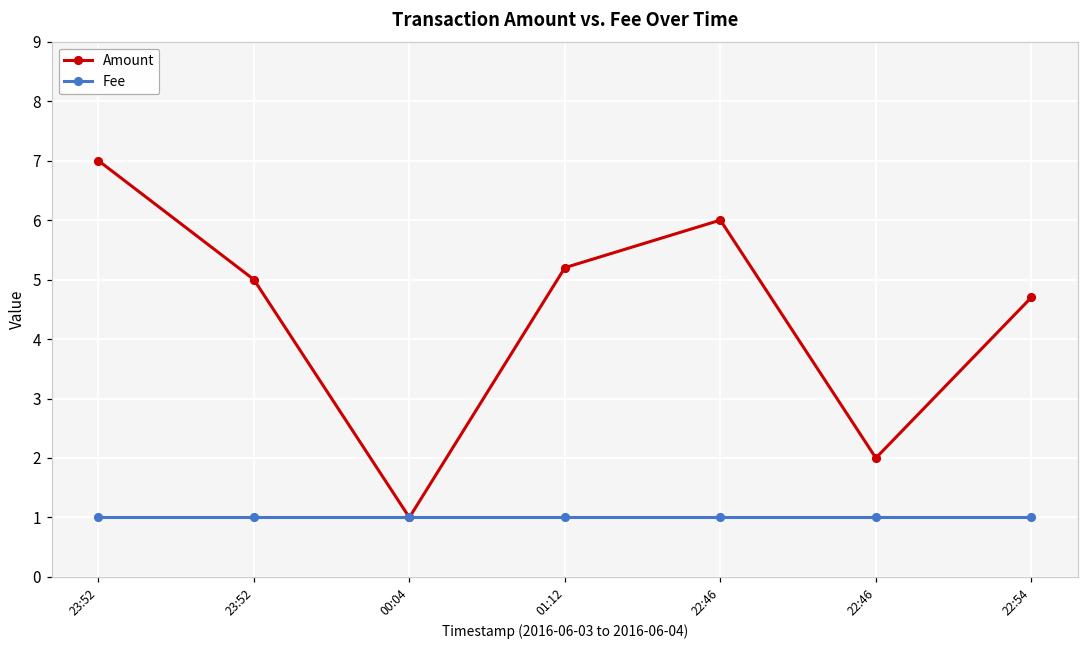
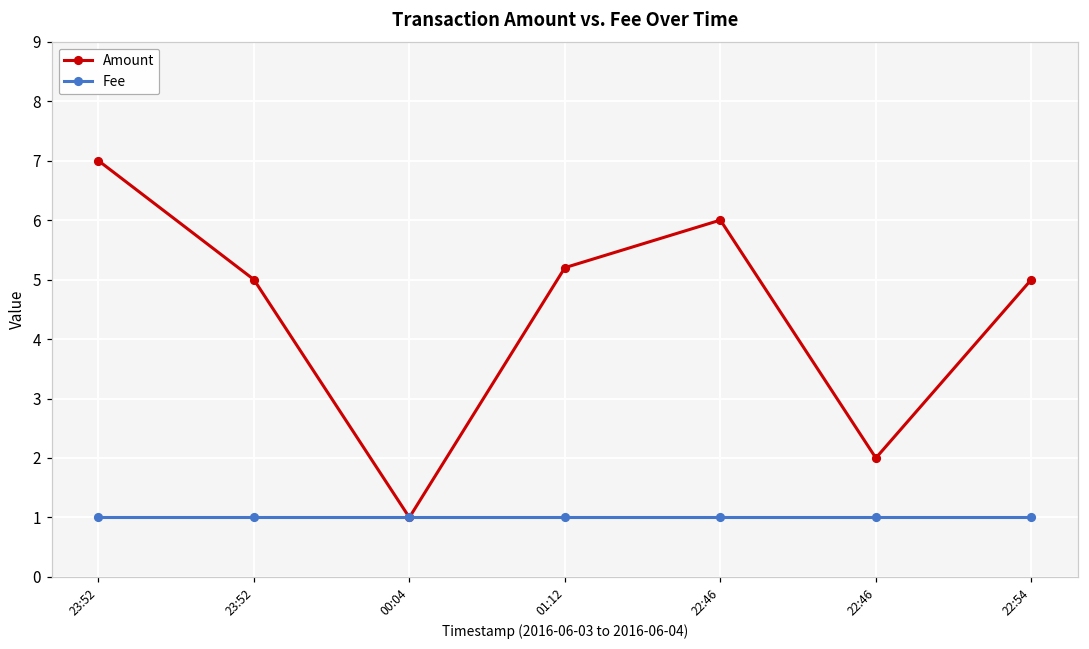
  {
    "Amount": {
      "01:12": 5.2,
-     "22:54": 4.7
+     "22:54": 5.0
    },
    "Fee": {
      "01:12": 1.0,
      "22:54": 1.0
    }
  }
